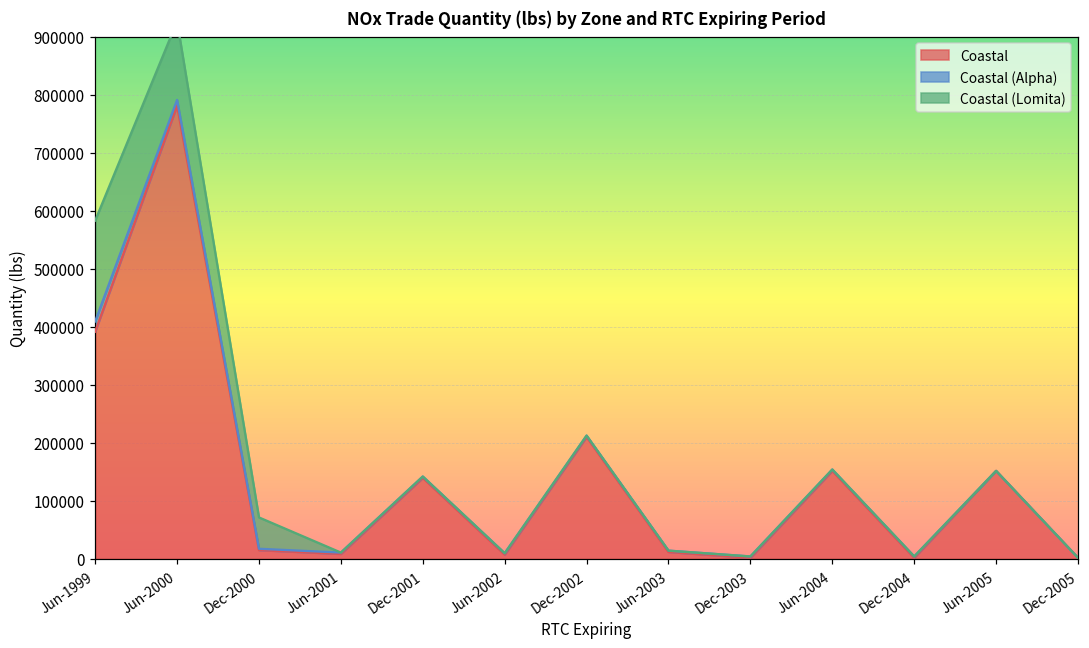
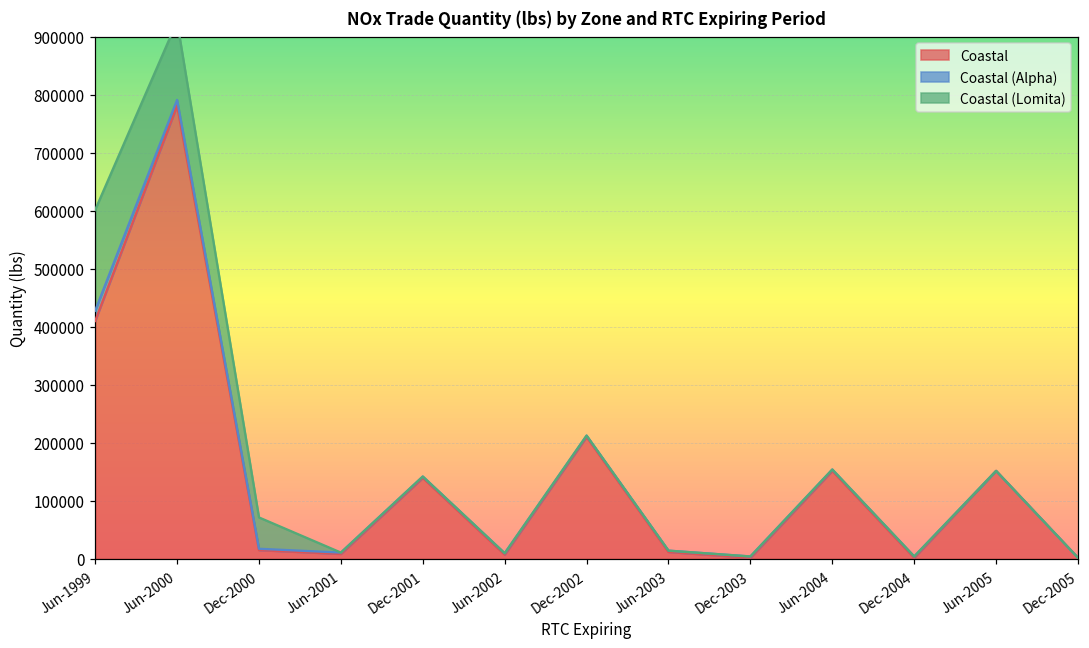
  {
    "Coastal": {
-     "Jun-1999": 390000,
+     "Jun-1999": 410000,
      "Jun-2000": 780000
    },
    "Coastal (Alpha)": {
      "Jun-1999": 20000,
      "Jun-2000": 10000
    },
    "Coastal (Lomita)": {
      "Jun-1999": 170000,
      "Dec-2000": 50000
    }
  }
